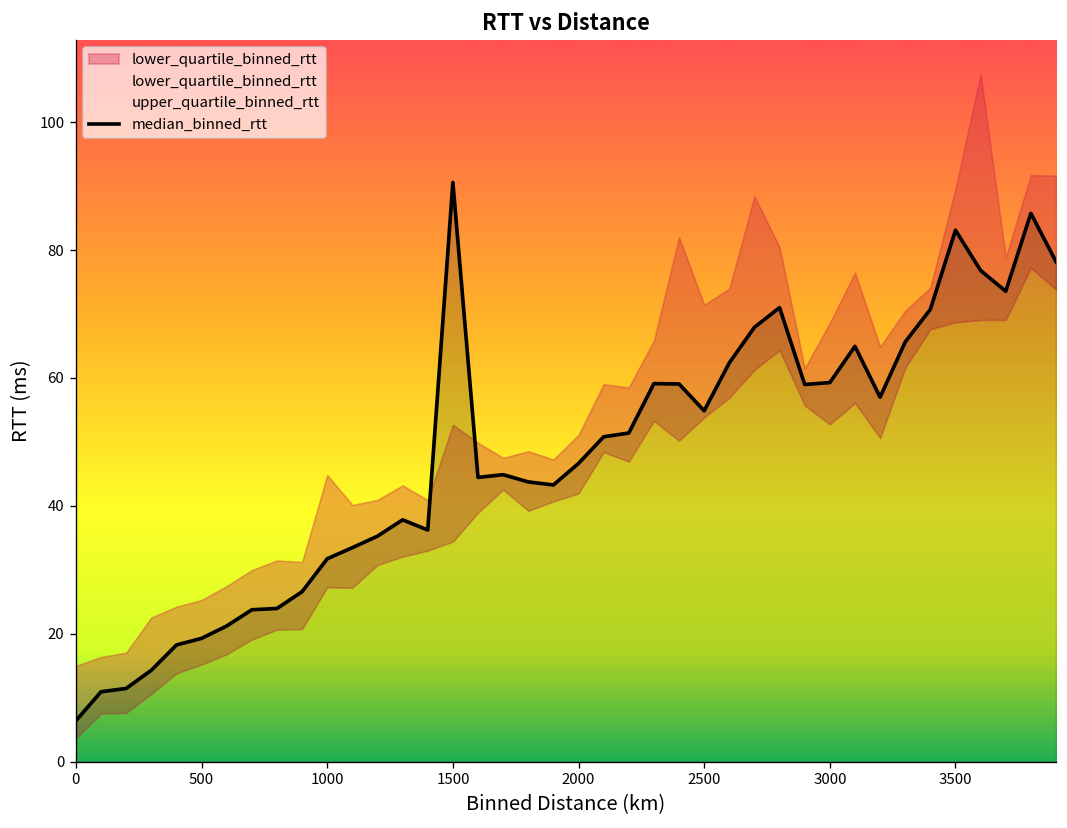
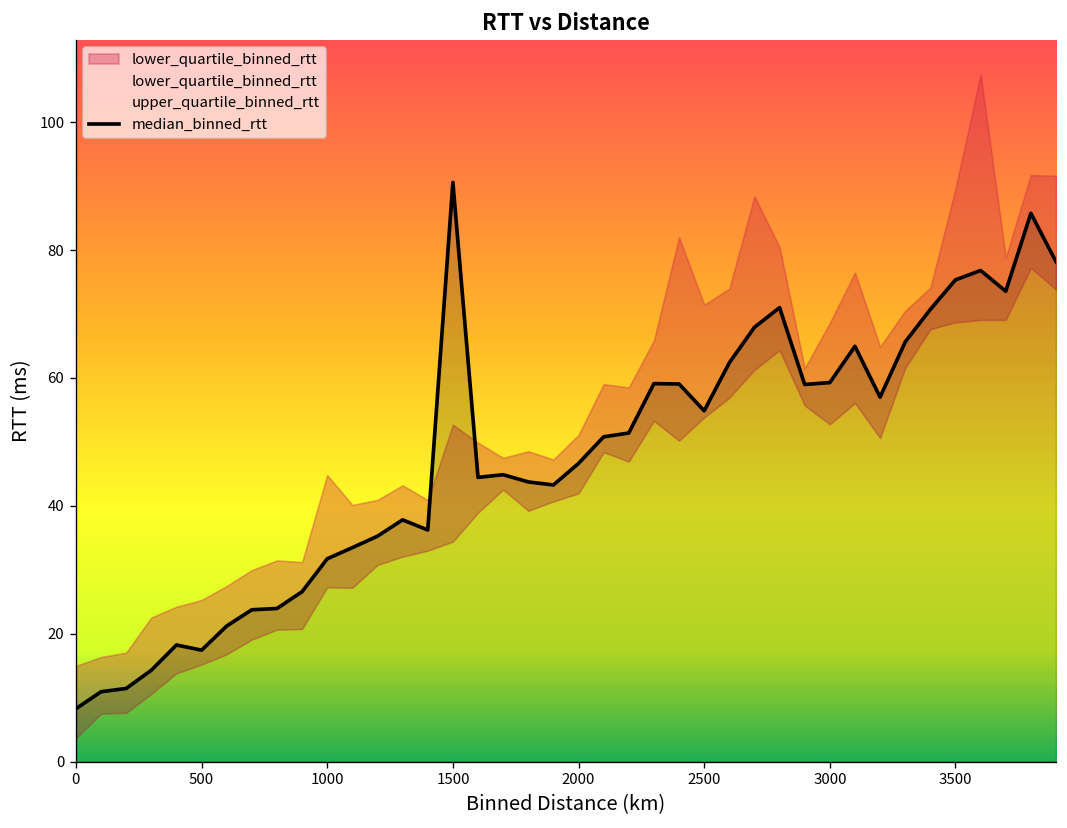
  {
    "median_binned_rtt": {
-     "0": 6,
-     "500": 19,
+     "0": 8,
+     "500": 17,
      "1000": 32,
      "1500": 91,
      "2000": 47,
      "2500": 55,
      "3000": 59,
-     "3500": 83
+     "3500": 75
    }
  }
